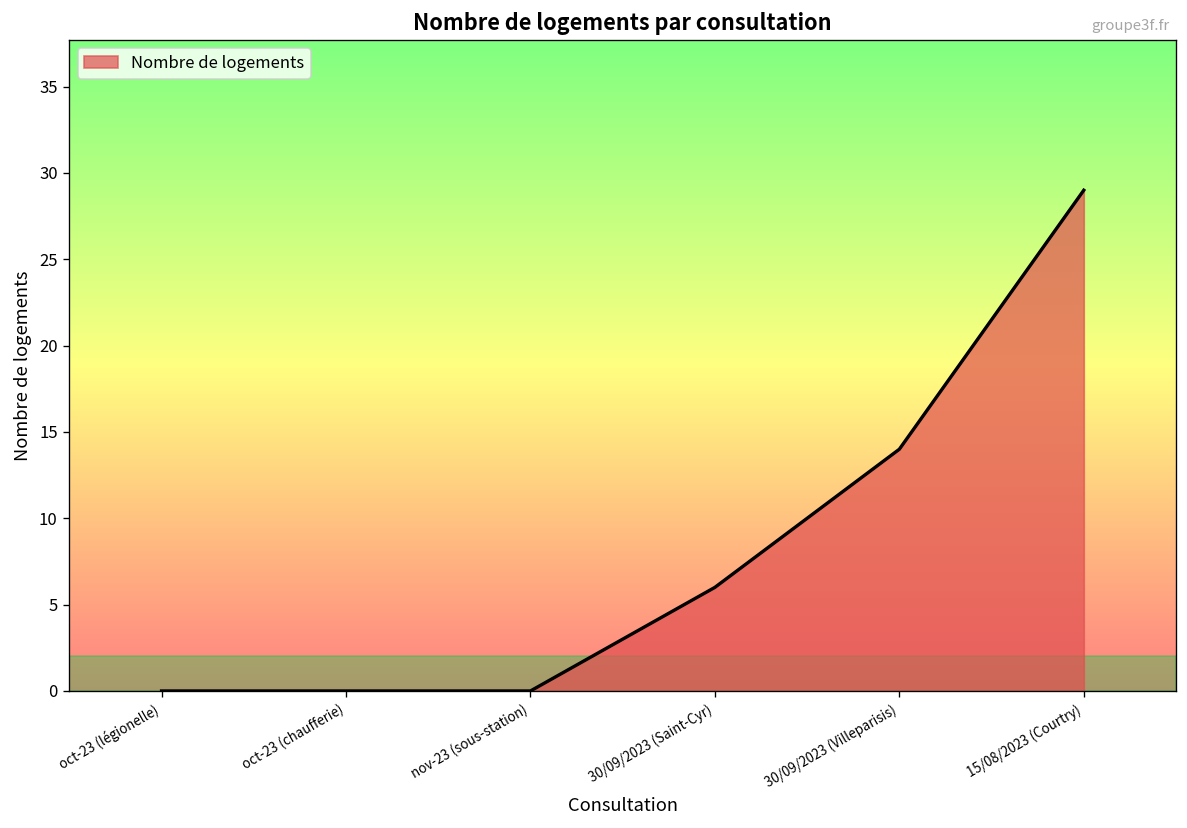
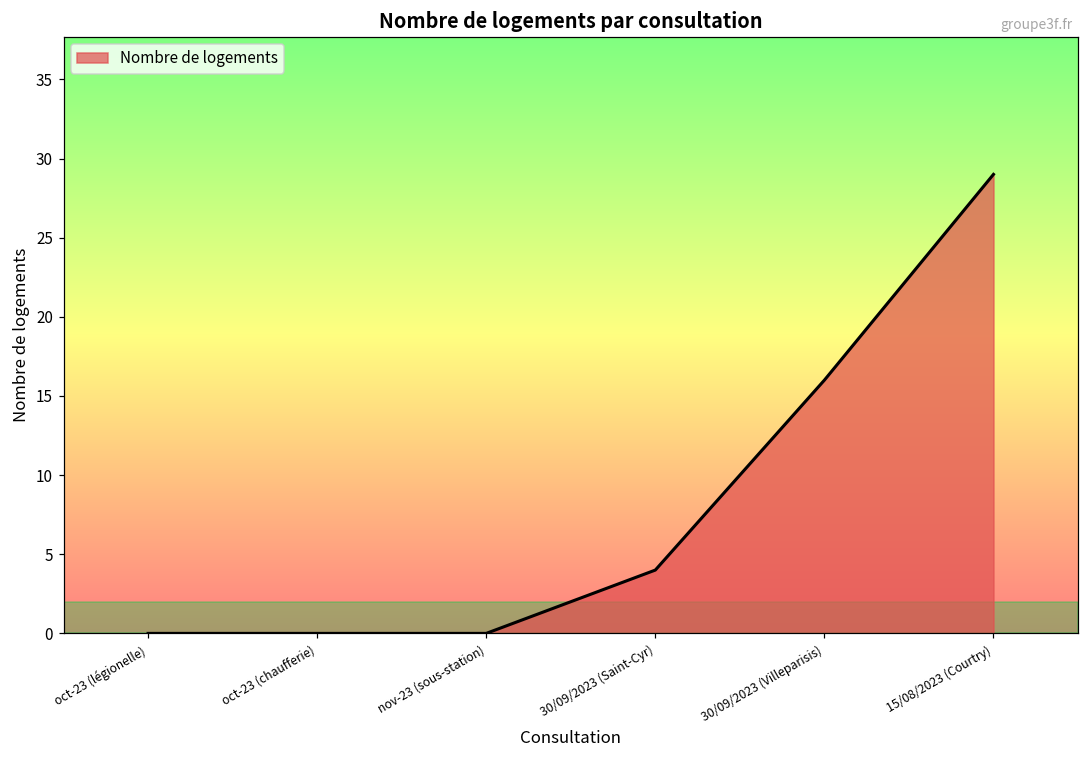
  {
    "oct-23 (légionelle)": 0,
    "oct-23 (chaufferie)": 0,
    "nov-23 (sous-station)": 0,
-   "30/09/2023 (Saint-Cyr)": 6,
-   "30/09/2023 (Villeparisis)": 14,
+   "30/09/2023 (Saint-Cyr)": 4,
+   "30/09/2023 (Villeparisis)": 16,
    "15/08/2023 (Courtry)": 29
  }
